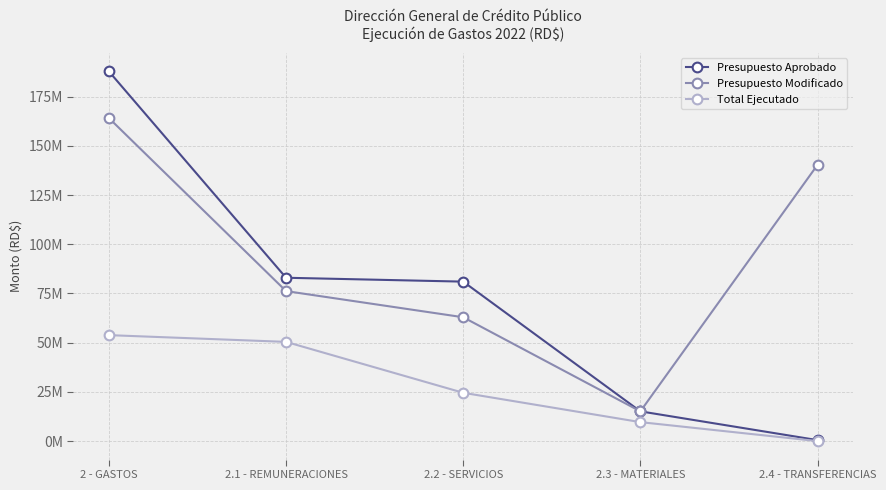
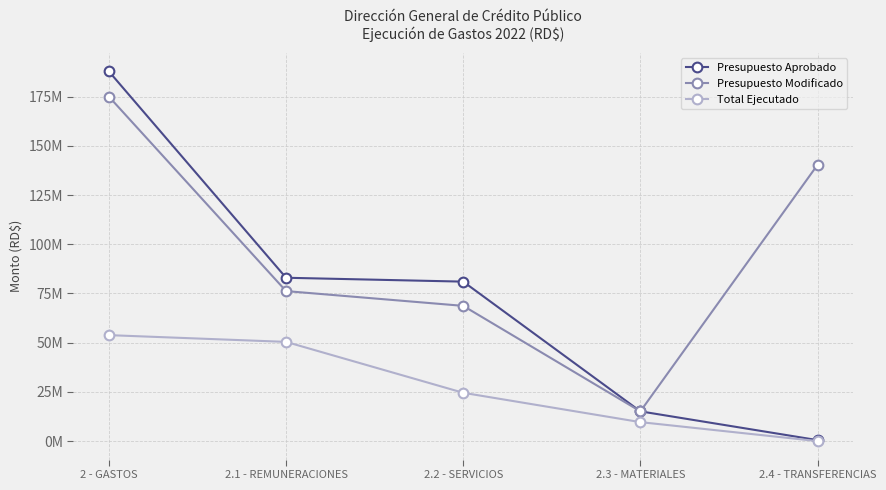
  {
    "Presupuesto Aprobado": {
      "2 - GASTOS": 188000000,
      "2.1 - REMUNERACIONES": 83000000,
      "2.2 - SERVICIOS": 81000000
    },
    "Presupuesto Modificado": {
-     "2 - GASTOS": 164000000,
+     "2 - GASTOS": 175000000,
      "2.1 - REMUNERACIONES": 76000000,
-     "2.2 - SERVICIOS": 63000000,
+     "2.2 - SERVICIOS": 69000000,
      "2.4 - TRANSFERENCIAS": 140000000
    },
    "Total Ejecutado": {
      "2 - GASTOS": 54000000,
      "2.1 - REMUNERACIONES": 50000000,
      "2.2 - SERVICIOS": 25000000,
      "2.3 - MATERIALES": 10000000
    }
  }
